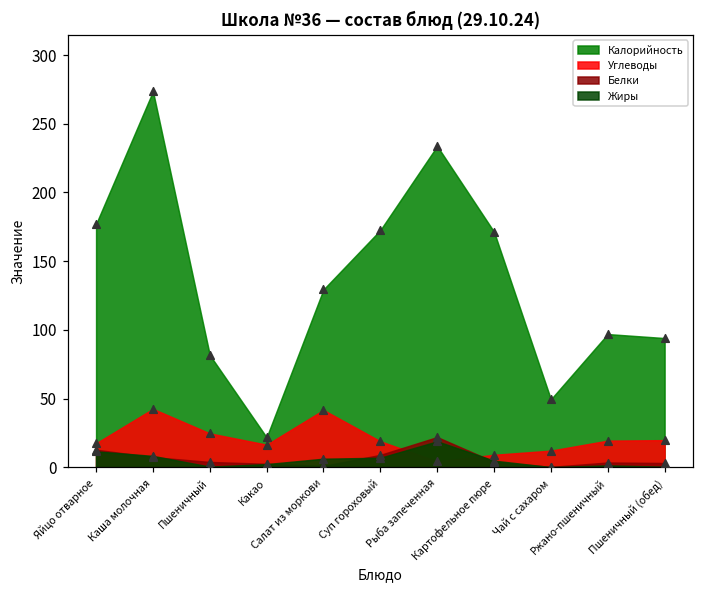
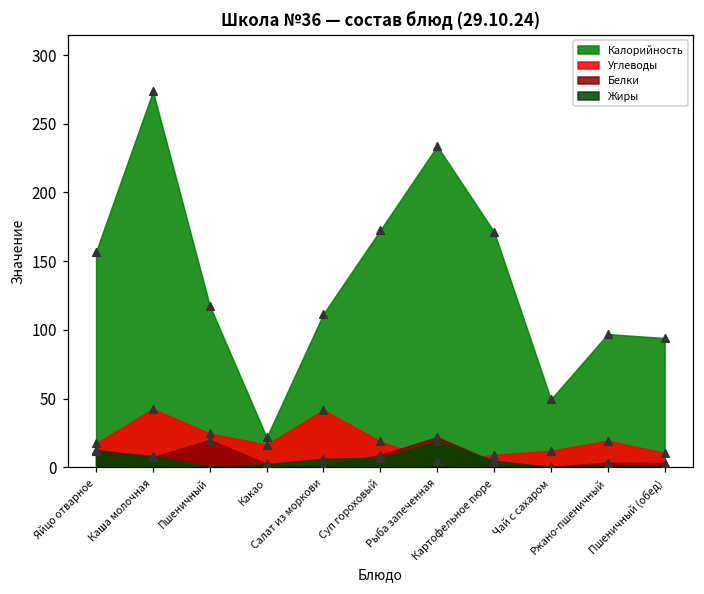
  {
    "Калорийность": {
-     "Яйцо отварное": 177,
+     "Яйцо отварное": 157,
      "Каша молочная": 274,
-     "Пшеничный": 82,
+     "Пшеничный": 118,
      "Какао": 22,
-     "Салат из моркови": 129,
+     "Салат из моркови": 112,
      "Суп гороховый": 173,
      "Рыба запеченная": 234,
      "Картофельное пюре": 171,
      "Чай с сахаром": 49,
      "Ржано-пшеничный": 97,
      "Пшеничный (обед)": 94
    },
    "Углеводы": {
      "Яйцо отварное": 17,
      "Каша молочная": 42,
      "Пшеничный": 25,
      "Какао": 16,
      "Салат из моркови": 42,
      "Суп гороховый": 19,
      "Рыба запеченная": 4,
      "Картофельное пюре": 9,
      "Чай с сахаром": 12,
      "Ржано-пшеничный": 19,
-     "Пшеничный (обед)": 20
+     "Пшеничный (обед)": 10
    },
    "Белки": {
-     "Пшеничный": 4,
+     "Пшеничный": 20,
      "Суп гороховый": 9,
      "Рыба запеченная": 22,
      "Ржано-пшеничный": 3,
      "Пшеничный (обед)": 3
    },
    "Жиры": {
      "Салат из моркови": 6,
      "Суп гороховый": 7,
      "Рыба запеченная": 19
    }
  }
